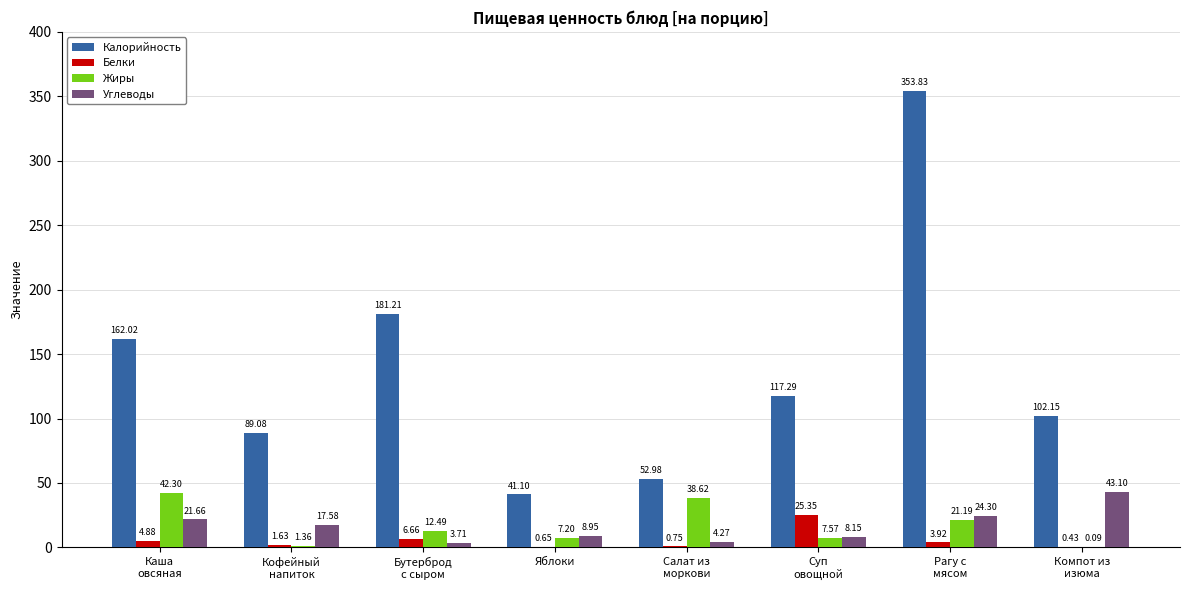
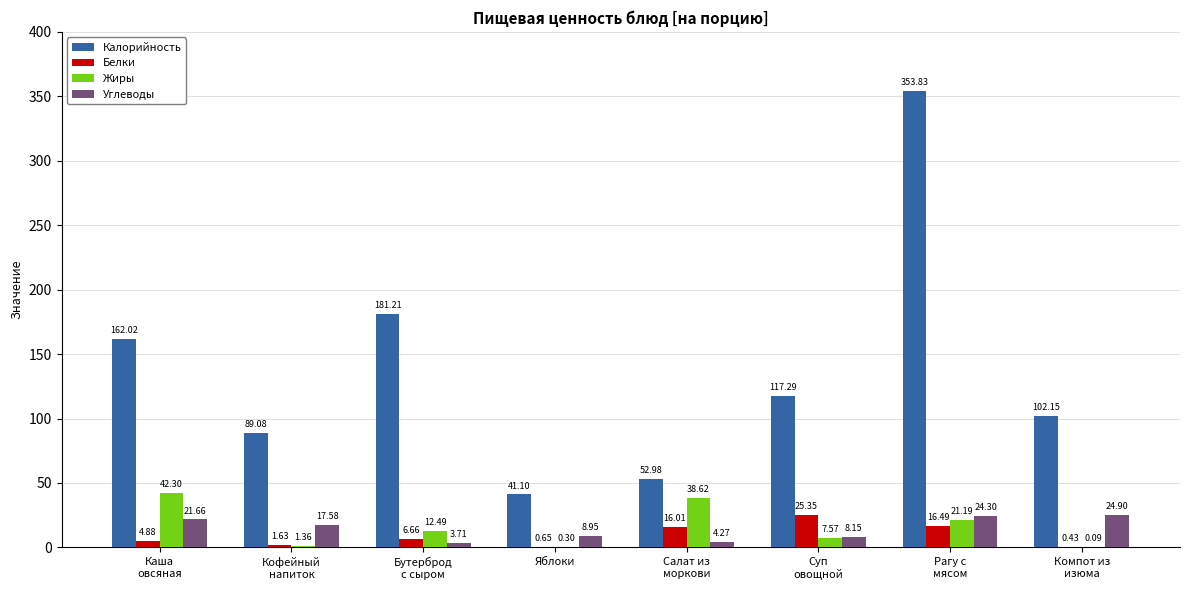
  {
    "Калорийность": {
      "Каша овсяная": 162.02,
      "Кофейный напиток": 89.08,
      "Бутерброд с сыром": 181.21,
      "Яблоки": 41.10,
      "Салат из моркови": 52.98,
      "Суп овощной": 117.29,
      "Рагу с мясом": 353.83,
      "Компот из изюма": 102.15
    },
    "Белки": {
      "Каша овсяная": 4.88,
      "Кофейный напиток": 1.63,
      "Бутерброд с сыром": 6.66,
      "Яблоки": 0.65,
-     "Салат из моркови": 0.75,
+     "Салат из моркови": 16.01,
      "Суп овощной": 25.35,
-     "Рагу с мясом": 3.92,
+     "Рагу с мясом": 16.49,
      "Компот из изюма": 0.43
    },
    "Жиры": {
      "Каша овсяная": 42.30,
      "Кофейный напиток": 1.36,
      "Бутерброд с сыром": 12.49,
-     "Яблоки": 7.20,
+     "Яблоки": 0.30,
      "Салат из моркови": 38.62,
      "Суп овощной": 7.57,
      "Рагу с мясом": 21.19,
      "Компот из изюма": 0.09
    },
    "Углеводы": {
      "Каша овсяная": 21.66,
      "Кофейный напиток": 17.58,
      "Бутерброд с сыром": 3.71,
      "Яблоки": 8.95,
      "Салат из моркови": 4.27,
      "Суп овощной": 8.15,
      "Рагу с мясом": 24.30,
-     "Компот из изюма": 43.10
+     "Компот из изюма": 24.90
    }
  }
